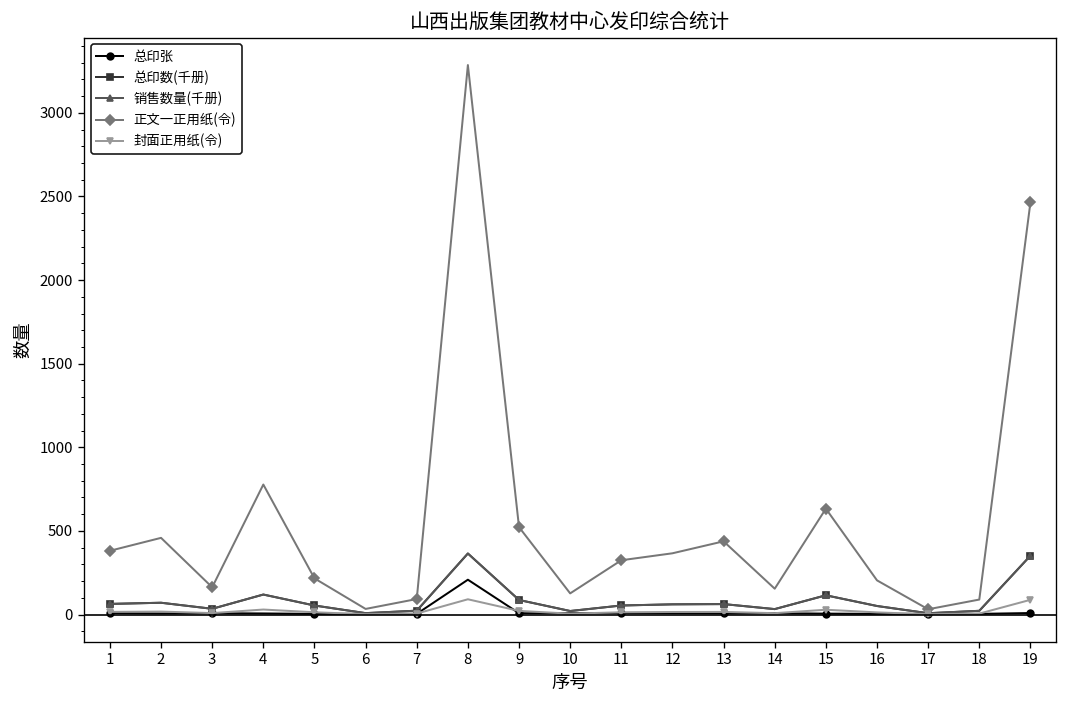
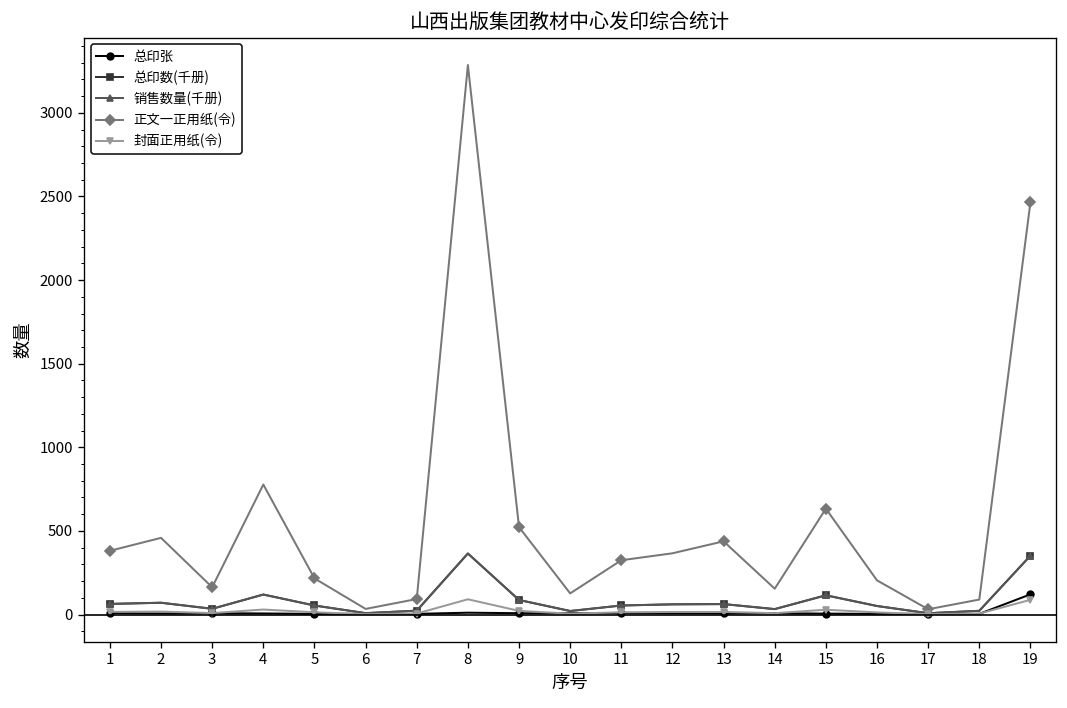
  {
    "总印张": {
      "4": 10,
-     "8": 210,
+     "8": 10,
      "15": 10,
-     "19": 10
+     "19": 120
    }
  }
